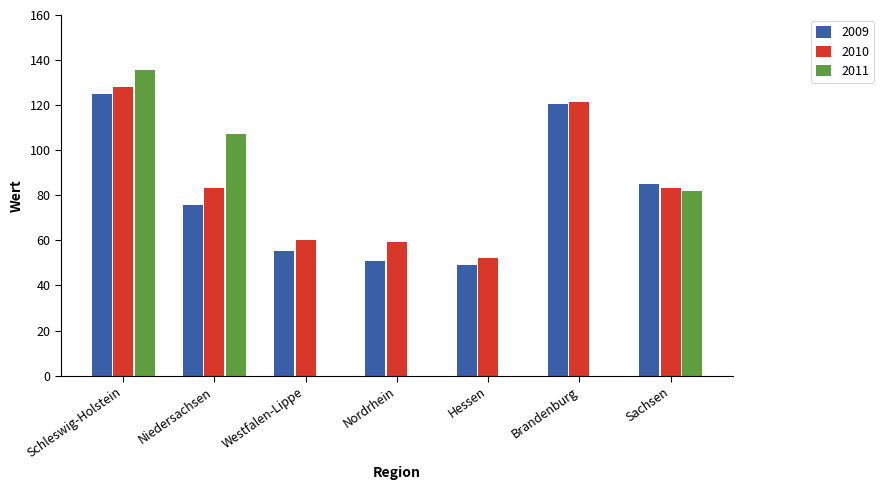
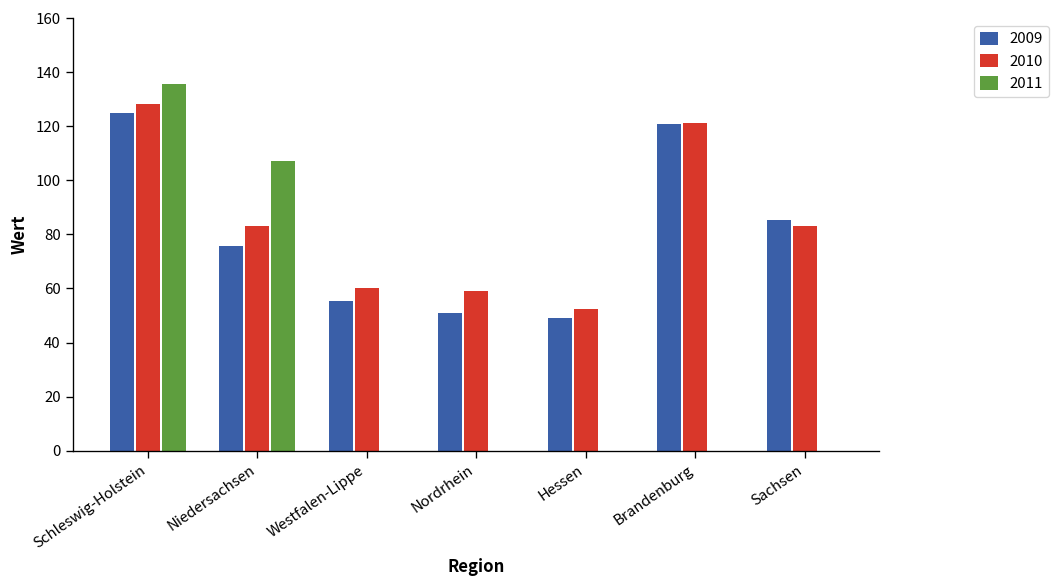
  {
    "2009": {
      "Schleswig-Holstein": 125,
      "Niedersachsen": 76,
      "Westfalen-Lippe": 55,
      "Nordrhein": 51,
      "Hessen": 49,
      "Brandenburg": 121,
      "Sachsen": 85
    },
    "2010": {
      "Schleswig-Holstein": 128,
      "Niedersachsen": 83,
      "Westfalen-Lippe": 60,
      "Nordrhein": 59,
      "Hessen": 52,
      "Brandenburg": 121,
      "Sachsen": 83
    },
    "2011": {
      "Schleswig-Holstein": 135,
      "Niedersachsen": 107,
      "Westfalen-Lippe": 0,
      "Nordrhein": 0,
      "Hessen": 0,
      "Brandenburg": 0,
-     "Sachsen": 82
+     "Sachsen": 0
    }
  }
